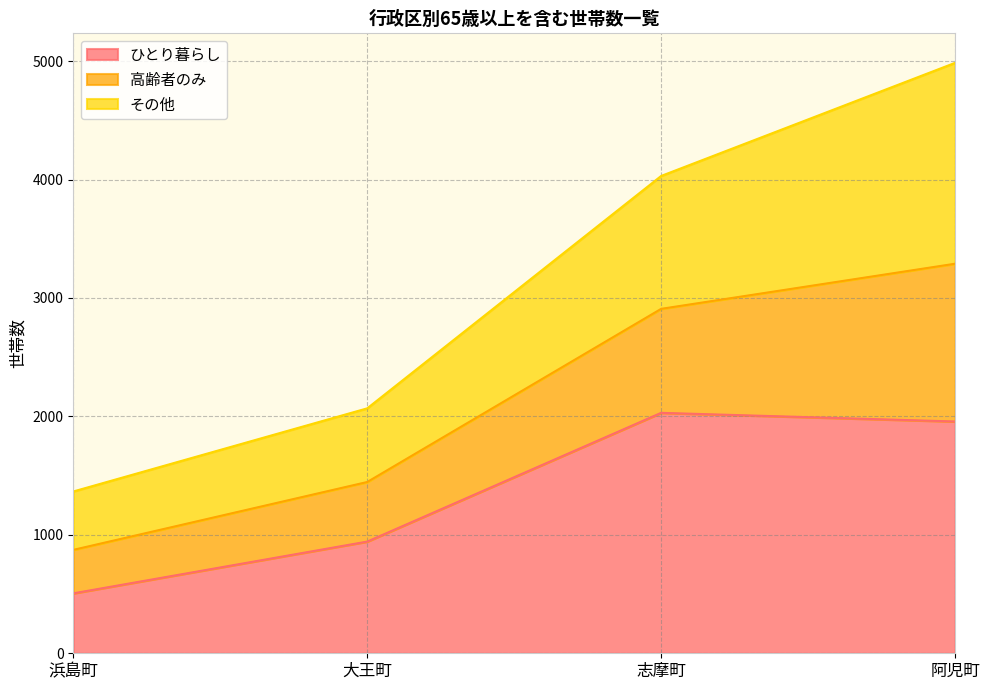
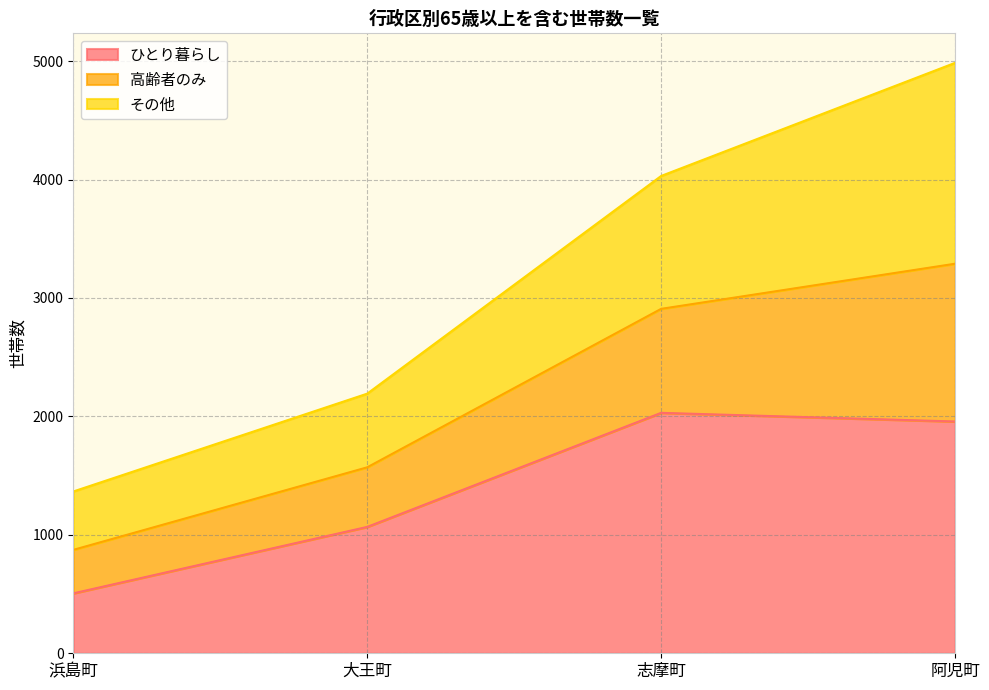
  {
    "ひとり暮らし": {
      "浜島町": 510,
-     "大王町": 940,
+     "大王町": 1070,
      "志摩町": 2030,
      "阿児町": 1960
    }
  }
